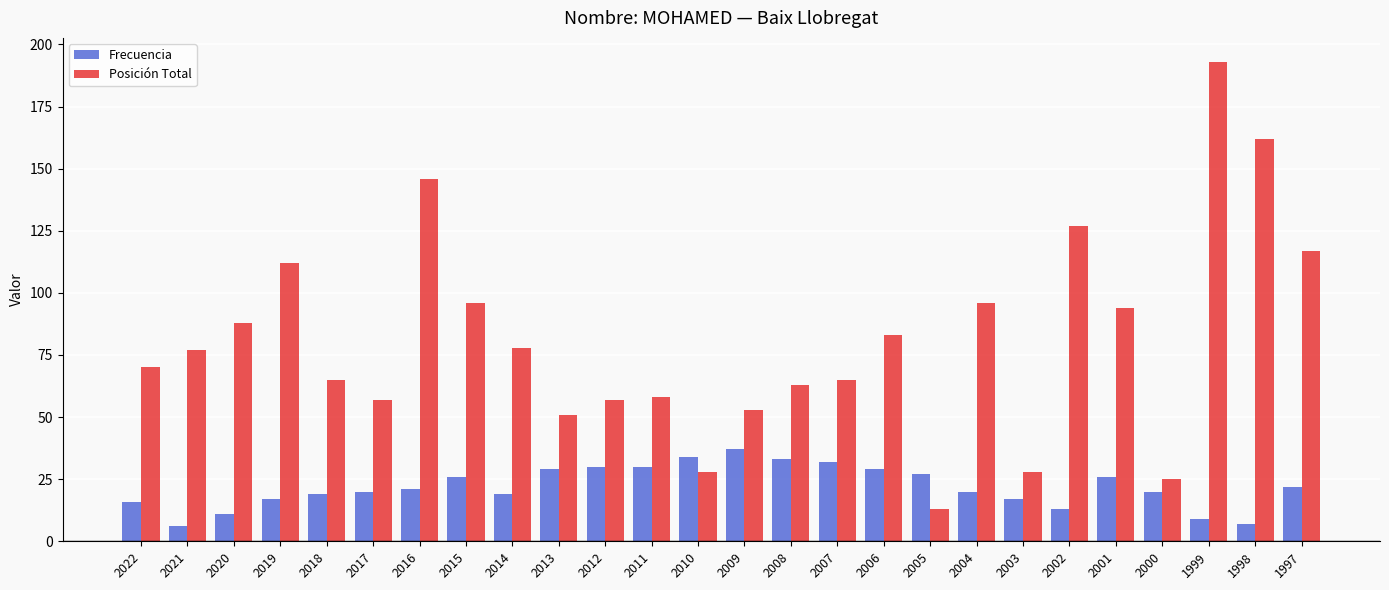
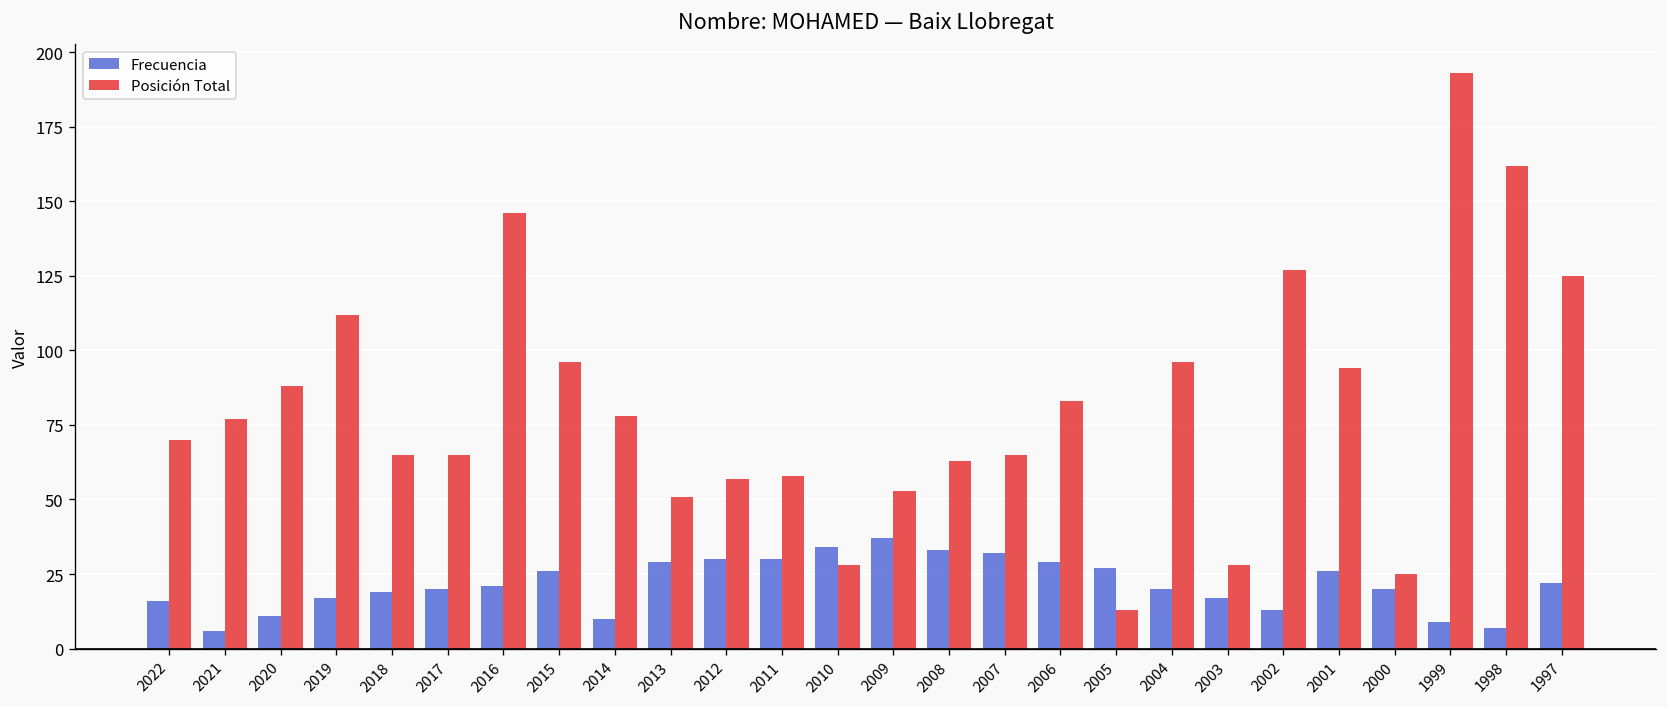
  {
    "Frecuencia": {
      "2022": 16,
      "2021": 6,
      "2020": 11,
      "2019": 17,
      "2018": 19,
      "2017": 20,
      "2016": 21,
      "2015": 26,
-     "2014": 19,
+     "2014": 10,
      "2013": 29,
      "2012": 30,
      "2011": 30,
      "2010": 34,
      "2009": 37,
      "2008": 33,
      "2007": 32,
      "2006": 29,
      "2005": 27,
      "2004": 20,
      "2003": 17,
      "2002": 13,
      "2001": 26,
      "2000": 20,
      "1999": 9,
      "1998": 7,
      "1997": 22
    },
    "Posición Total": {
      "2022": 70,
      "2021": 77,
      "2020": 88,
      "2019": 112,
      "2018": 65,
-     "2017": 57,
+     "2017": 65,
      "2016": 146,
      "2015": 96,
      "2014": 78,
      "2013": 51,
      "2012": 57,
      "2011": 58,
      "2010": 28,
      "2009": 53,
      "2008": 63,
      "2007": 65,
      "2006": 83,
      "2005": 13,
      "2004": 96,
      "2003": 28,
      "2002": 127,
      "2001": 94,
      "2000": 25,
      "1999": 193,
      "1998": 162,
-     "1997": 117
+     "1997": 125
    }
  }
